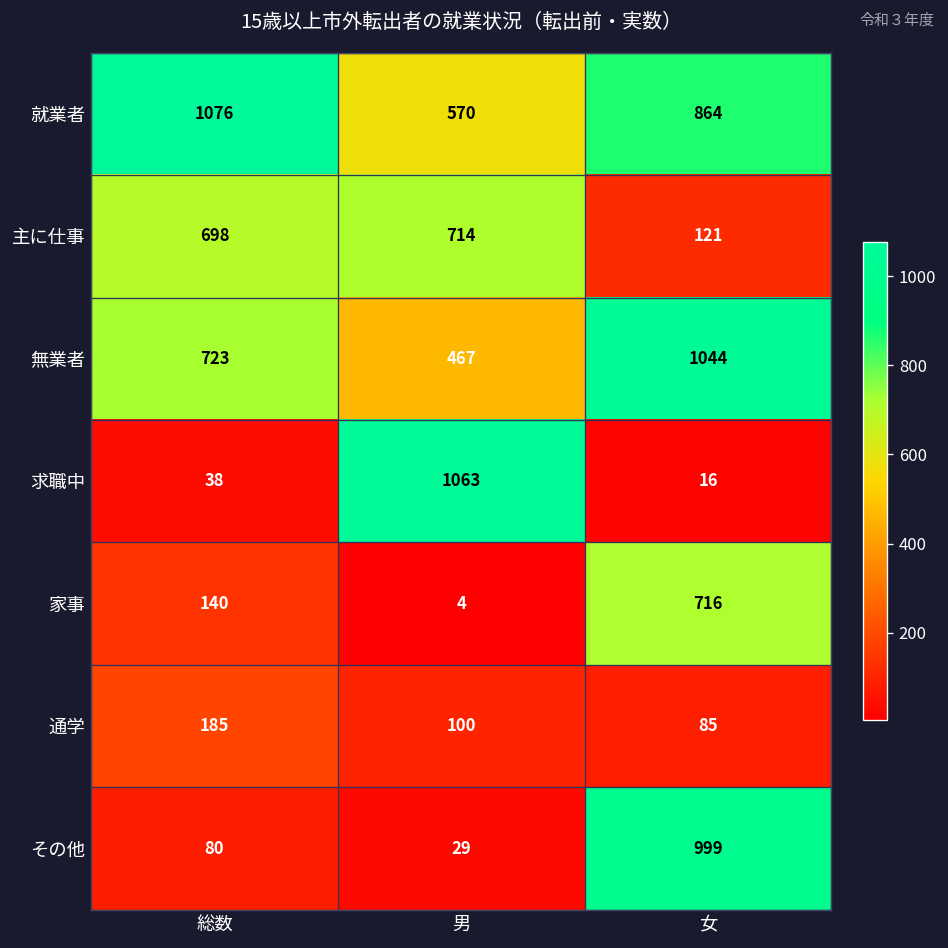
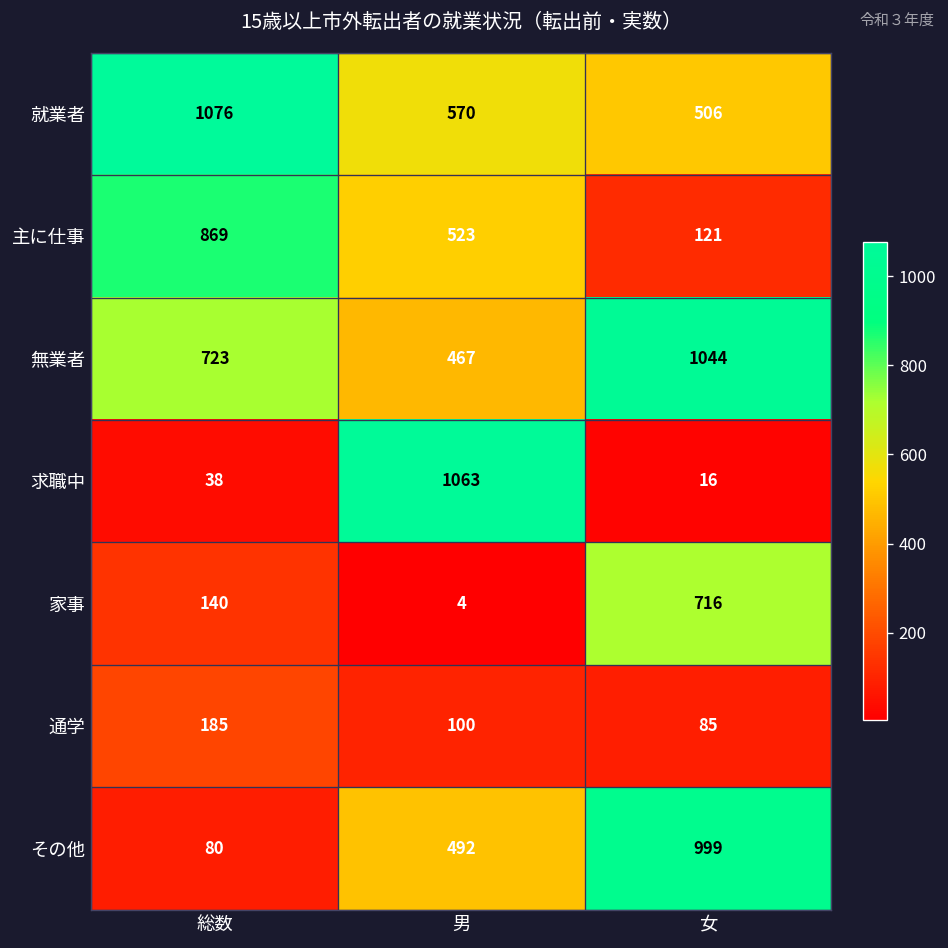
  {
    "就業者": {
      "総数": 1076,
      "男": 570,
-     "女": 864
+     "女": 506
    },
    "主に仕事": {
-     "総数": 698,
-     "男": 714,
+     "総数": 869,
+     "男": 523,
      "女": 121
    },
    "無業者": {
      "総数": 723,
      "男": 467,
      "女": 1044
    },
    "求職中": {
      "総数": 38,
      "男": 1063,
      "女": 16
    },
    "家事": {
      "総数": 140,
      "男": 4,
      "女": 716
    },
    "通学": {
      "総数": 185,
      "男": 100,
      "女": 85
    },
    "その他": {
      "総数": 80,
-     "男": 29,
+     "男": 492,
      "女": 999
    }
  }
